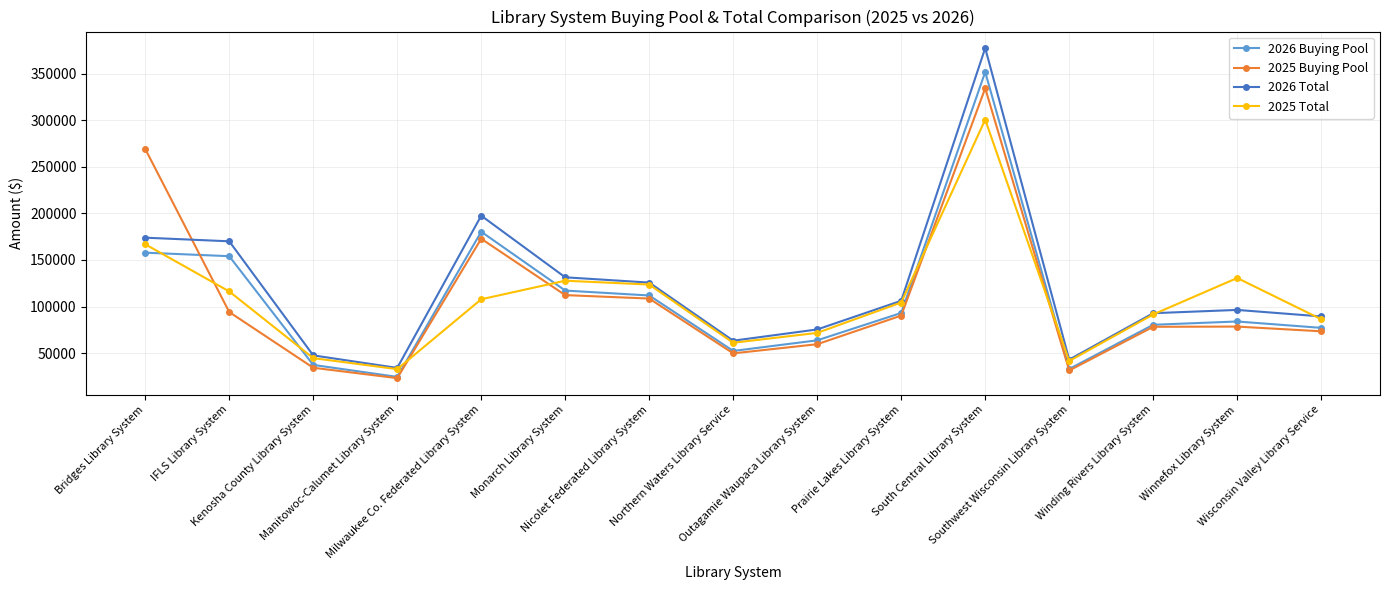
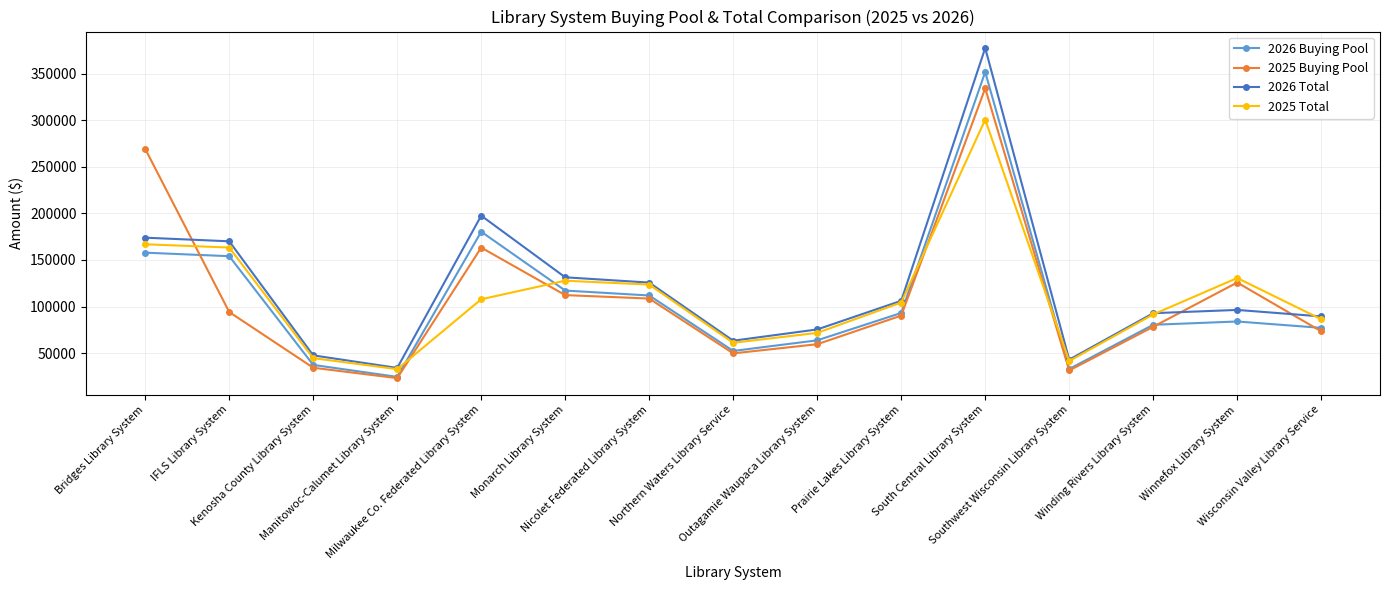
  {
    "2025 Buying Pool": {
      "Bridges Library System": 270000,
      "IFLS Library System": 90000,
      "Kenosha County Library System": 30000,
-     "Milwaukee Co. Federated Library System": 170000,
+     "Milwaukee Co. Federated Library System": 160000,
      "Monarch Library System": 110000,
      "Nicolet Federated Library System": 110000,
      "Outagamie Waupaca Library System": 60000,
      "Prairie Lakes Library System": 90000,
      "South Central Library System": 330000,
-     "Winnefox Library System": 80000,
+     "Winnefox Library System": 130000,
      "Wisconsin Valley Library Service": 70000
    },
    "2025 Total": {
      "Bridges Library System": 170000,
-     "IFLS Library System": 120000,
+     "IFLS Library System": 160000,
      "Kenosha County Library System": 40000,
      "Milwaukee Co. Federated Library System": 110000,
      "Monarch Library System": 130000,
      "Outagamie Waupaca Library System": 70000,
      "South Central Library System": 300000,
      "Winnefox Library System": 130000,
      "Wisconsin Valley Library Service": 90000
    }
  }
